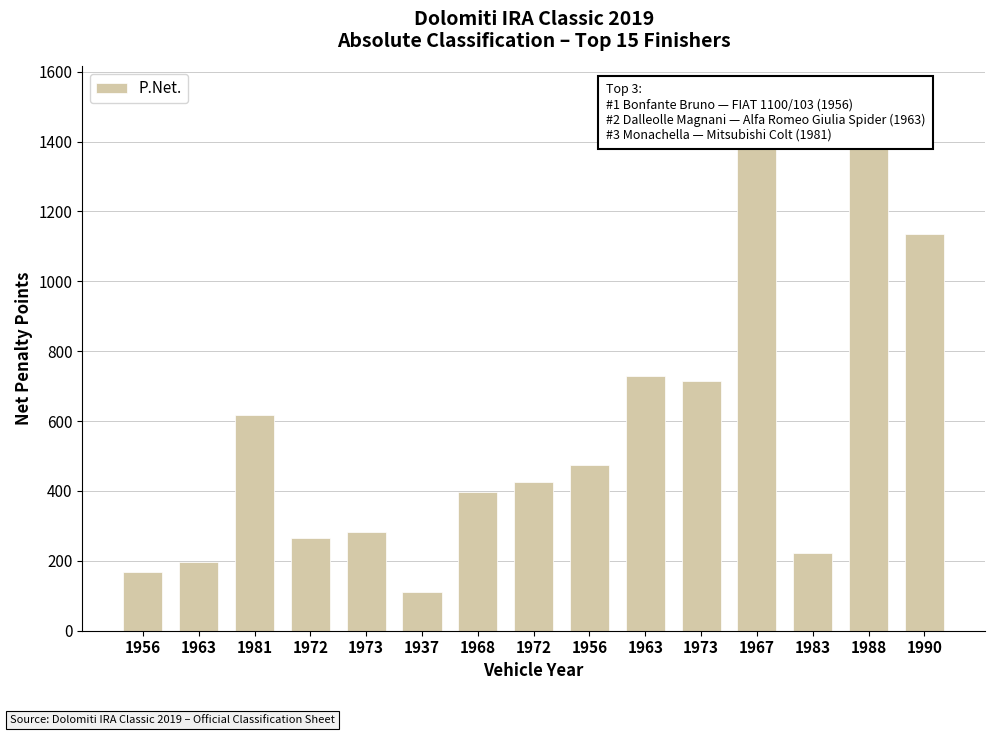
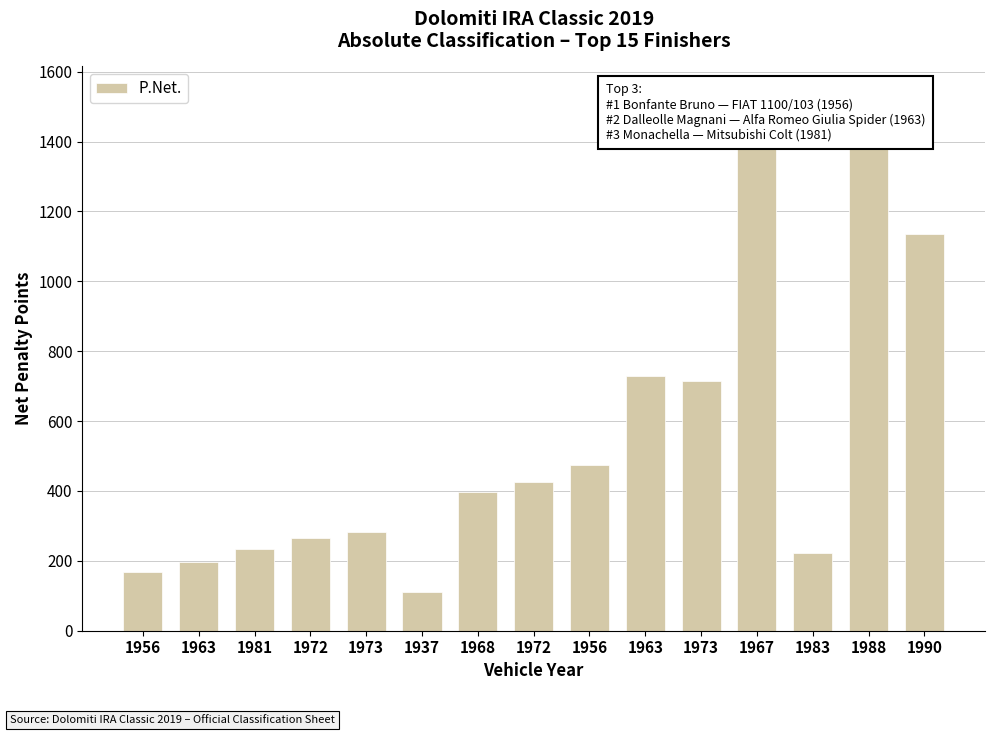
  {
-   "1981": 620,
+   "1981": 230,
    "1937": 110,
    "1968": 400,
    "1983": 220,
    "1990": 1130
  }
